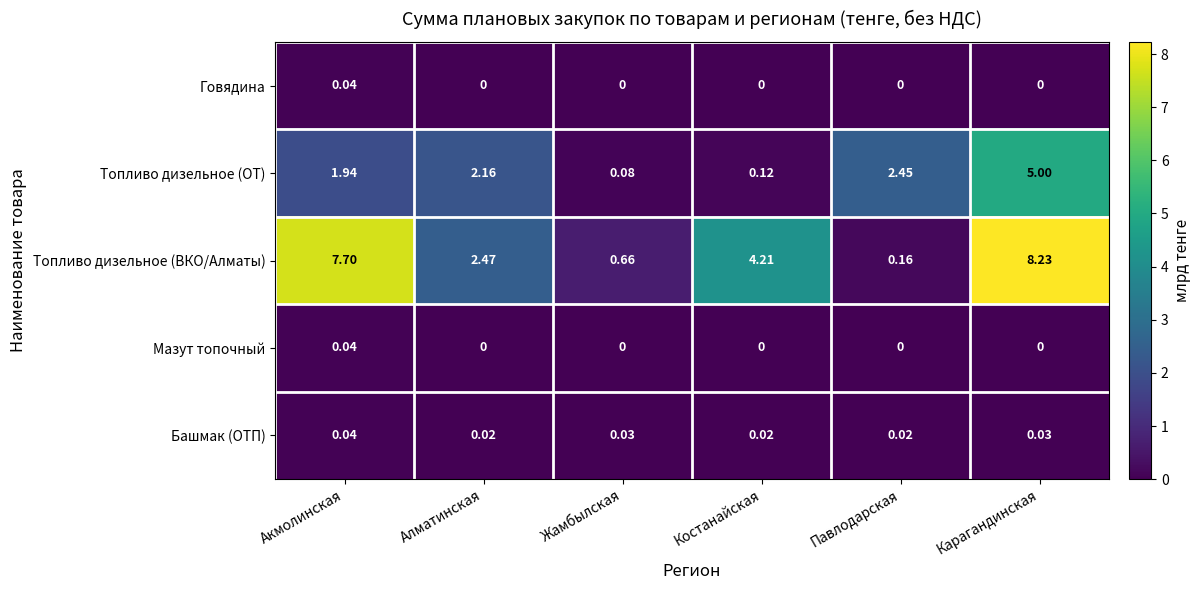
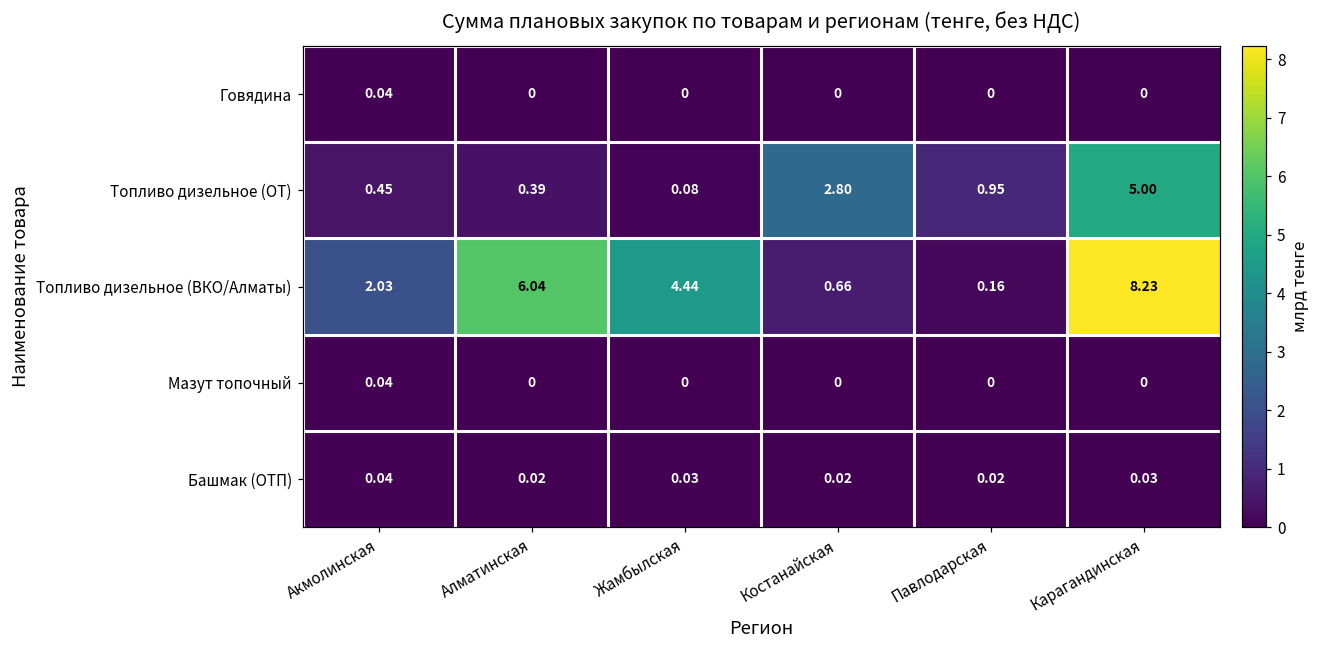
  {
    "Говядина": {
      "Акмолинская": 0.04,
      "Алматинская": 0,
      "Жамбылская": 0,
      "Костанайская": 0,
      "Павлодарская": 0,
      "Карагандинская": 0
    },
    "Топливо дизельное (ОТ)": {
-     "Акмолинская": 1.94,
-     "Алматинская": 2.16,
+     "Акмолинская": 0.45,
+     "Алматинская": 0.39,
      "Жамбылская": 0.08,
-     "Костанайская": 0.12,
-     "Павлодарская": 2.45,
+     "Костанайская": 2.80,
+     "Павлодарская": 0.95,
      "Карагандинская": 5.00
    },
    "Топливо дизельное (ВКО/Алматы)": {
-     "Акмолинская": 7.70,
-     "Алматинская": 2.47,
-     "Жамбылская": 0.66,
-     "Костанайская": 4.21,
+     "Акмолинская": 2.03,
+     "Алматинская": 6.04,
+     "Жамбылская": 4.44,
+     "Костанайская": 0.66,
      "Павлодарская": 0.16,
      "Карагандинская": 8.23
    },
    "Мазут топочный": {
      "Акмолинская": 0.04,
      "Алматинская": 0,
      "Жамбылская": 0,
      "Костанайская": 0,
      "Павлодарская": 0,
      "Карагандинская": 0
    },
    "Башмак (ОТП)": {
      "Акмолинская": 0.04,
      "Алматинская": 0.02,
      "Жамбылская": 0.03,
      "Костанайская": 0.02,
      "Павлодарская": 0.02,
      "Карагандинская": 0.03
    }
  }
